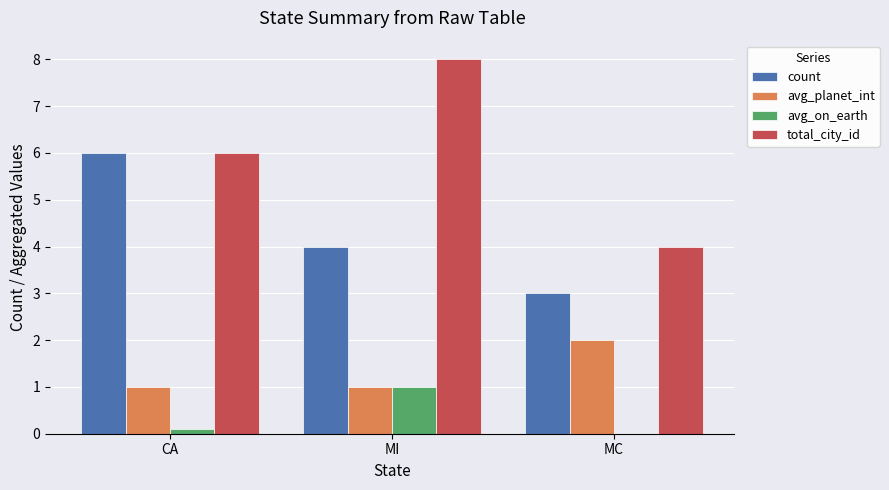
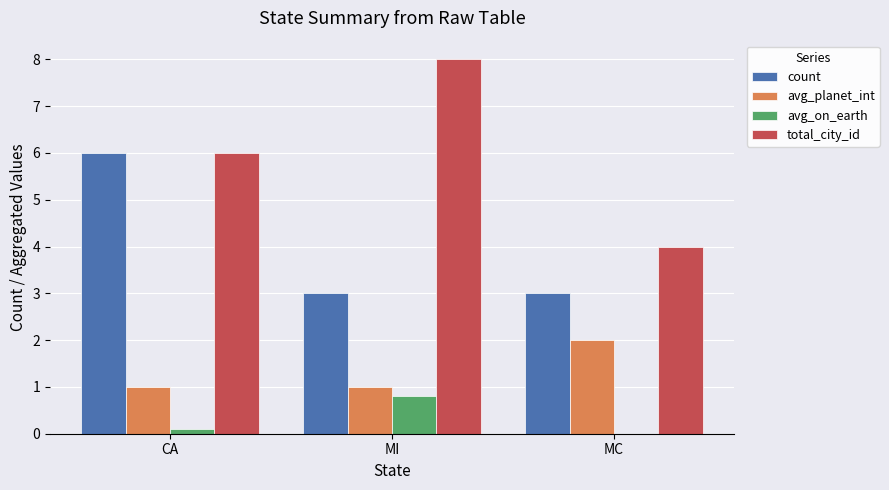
  {
    "count": {
      "CA": 6,
-     "MI": 4,
+     "MI": 3,
      "MC": 3
    },
    "avg_on_earth": {
      "CA": 0.1,
-     "MI": 1.0,
+     "MI": 0.8,
      "MC": 0.0
    }
  }
